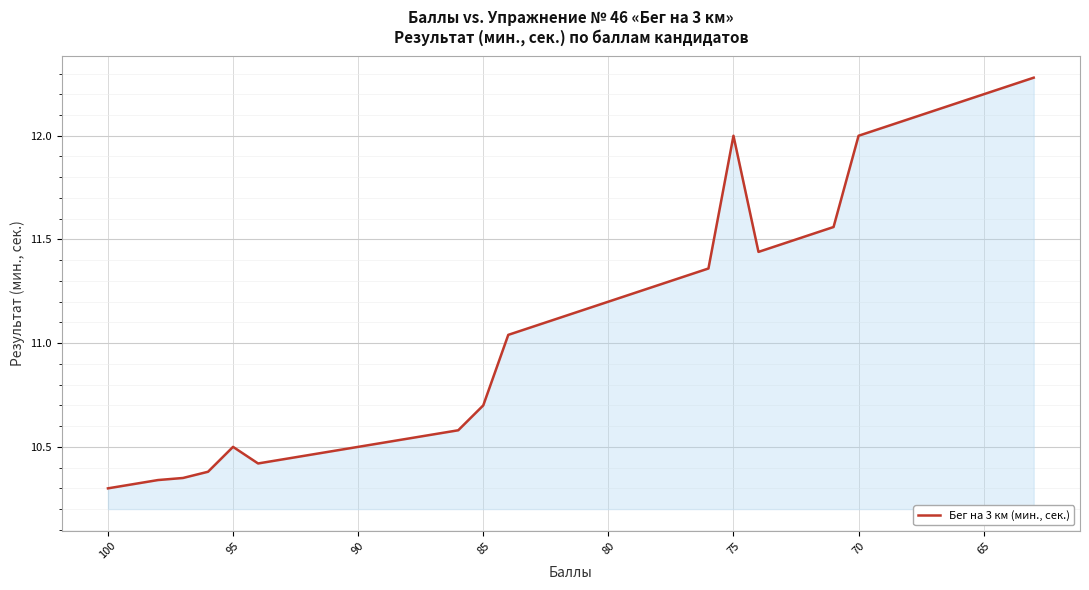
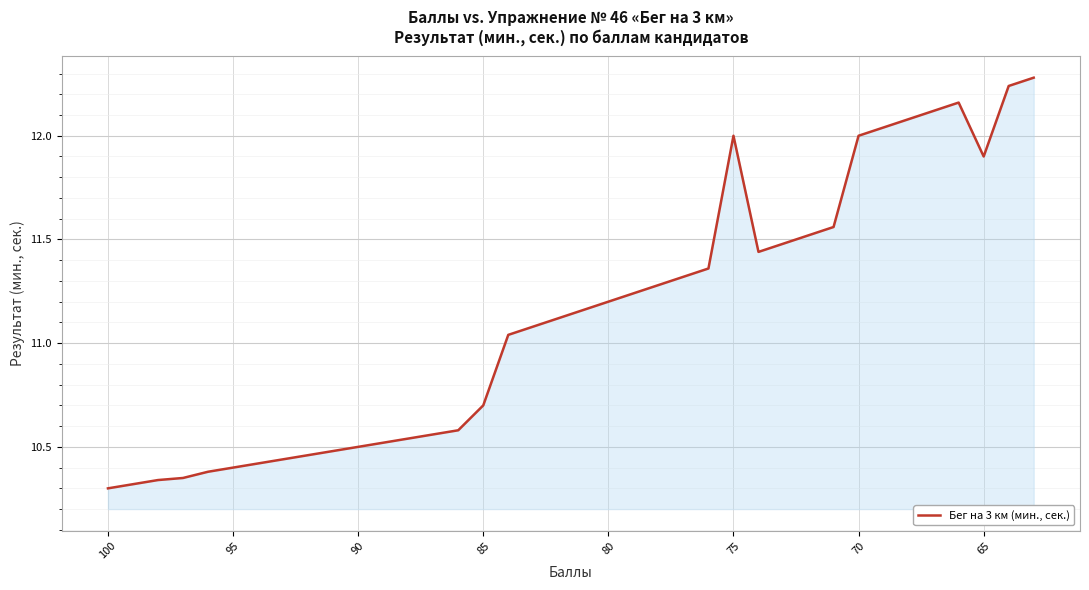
  {
    "100": 10.3,
-   "95": 10.5,
+   "95": 10.4,
    "90": 10.5,
    "85": 10.7,
    "80": 11.2,
    "75": 12.0,
    "70": 12.0,
-   "65": 12.2
+   "65": 11.9
  }
